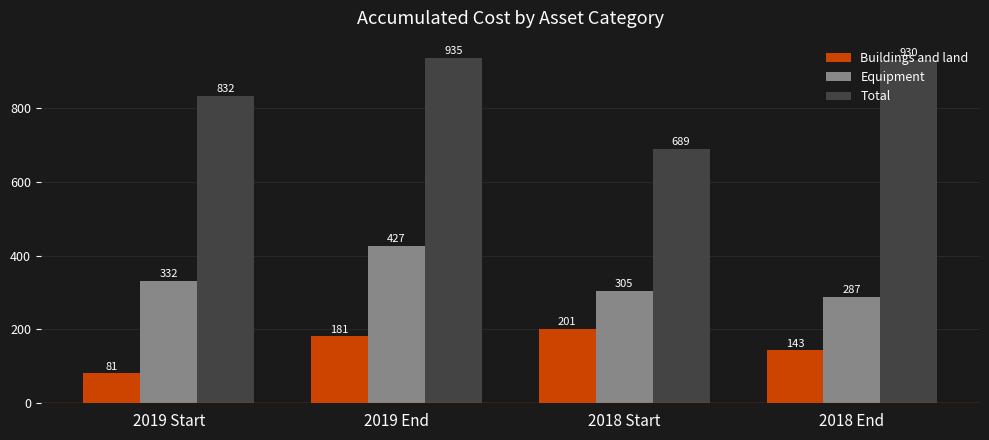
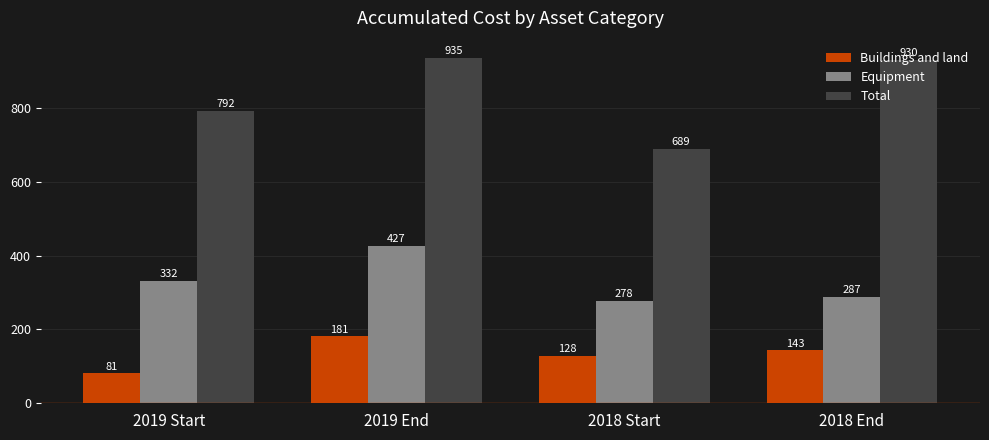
  {
    "Buildings and land": {
      "2019 Start": 81,
      "2019 End": 181,
-     "2018 Start": 201,
+     "2018 Start": 128,
      "2018 End": 143
    },
    "Equipment": {
      "2019 Start": 332,
      "2019 End": 427,
-     "2018 Start": 305,
+     "2018 Start": 278,
      "2018 End": 287
    },
    "Total": {
-     "2019 Start": 832,
+     "2019 Start": 792,
      "2019 End": 935,
      "2018 Start": 689,
      "2018 End": 930
    }
  }
